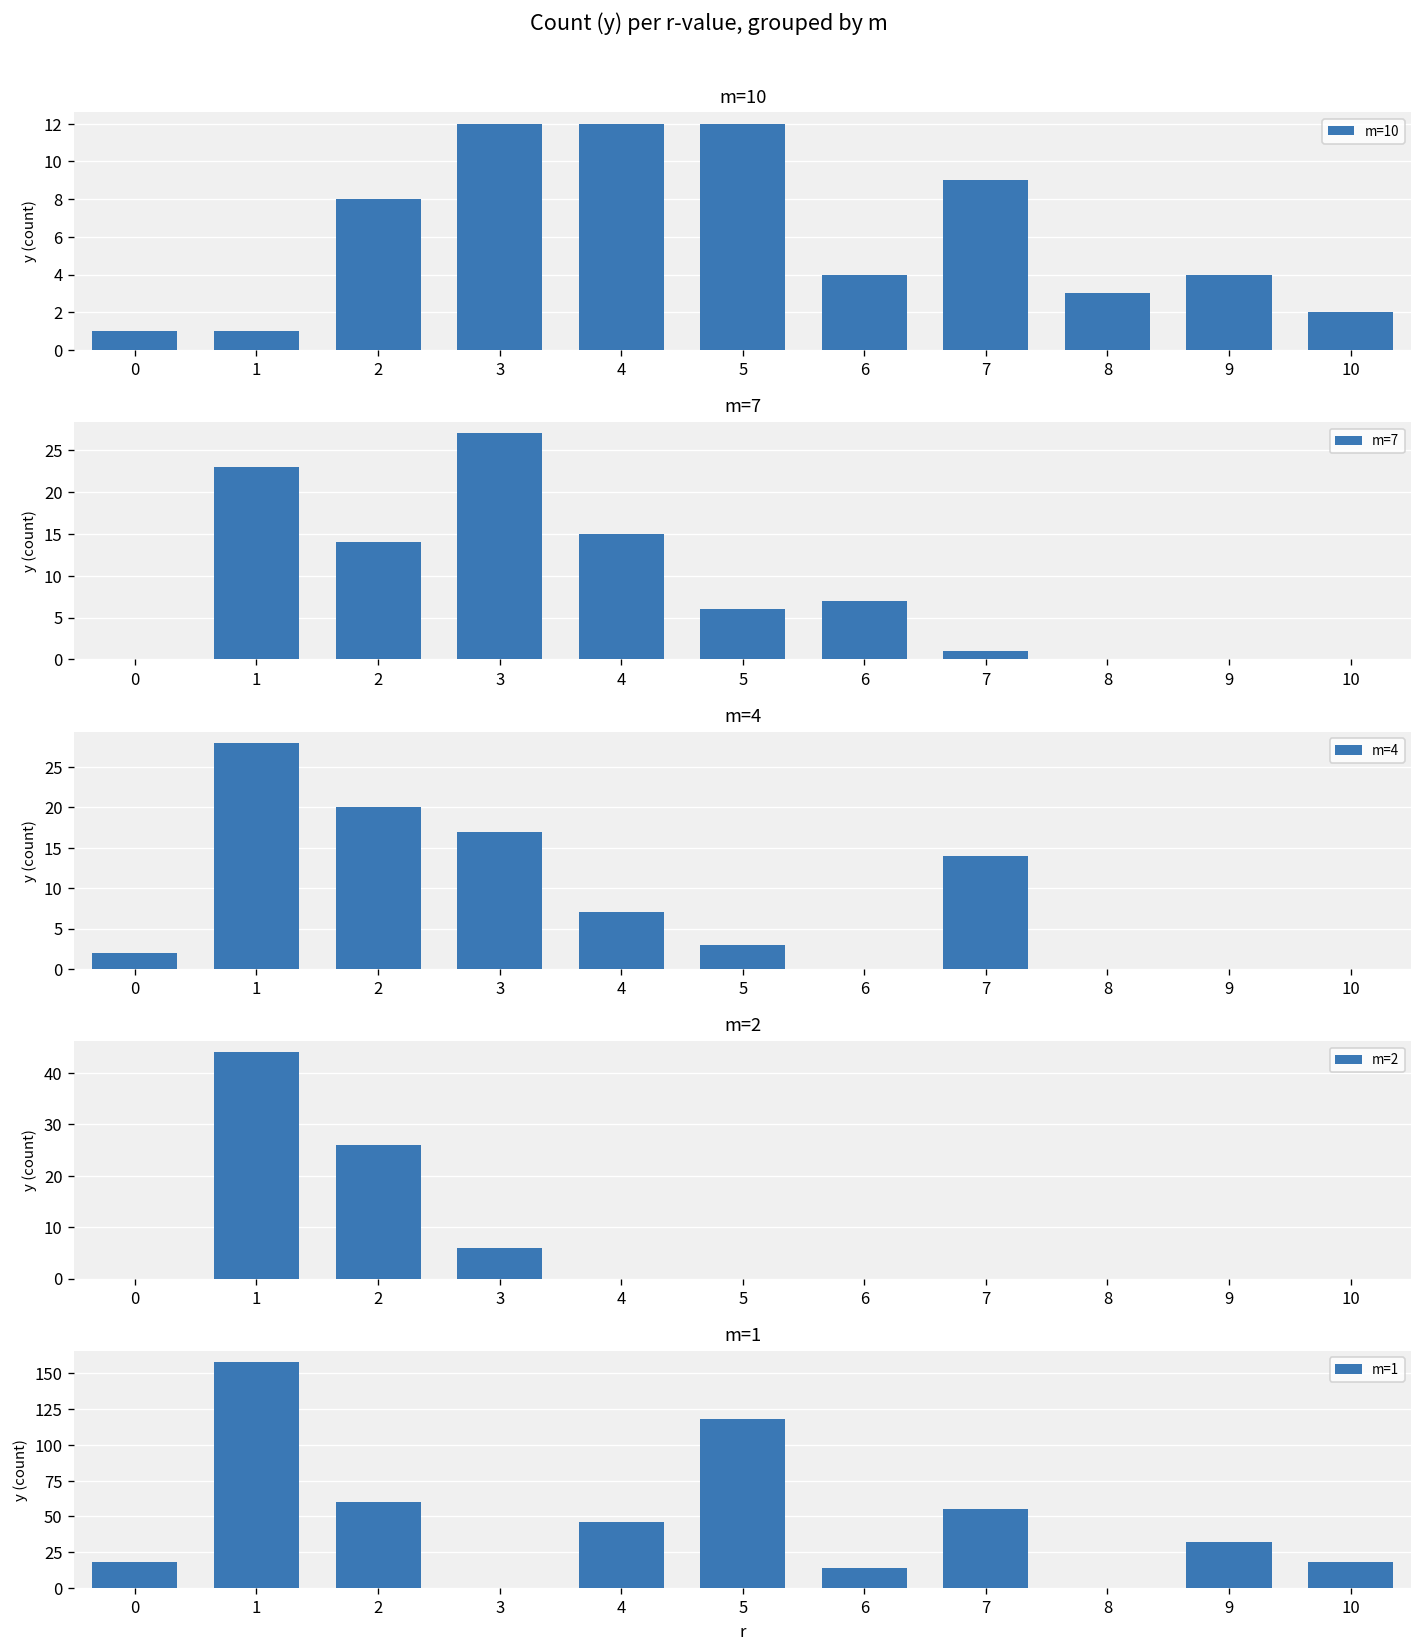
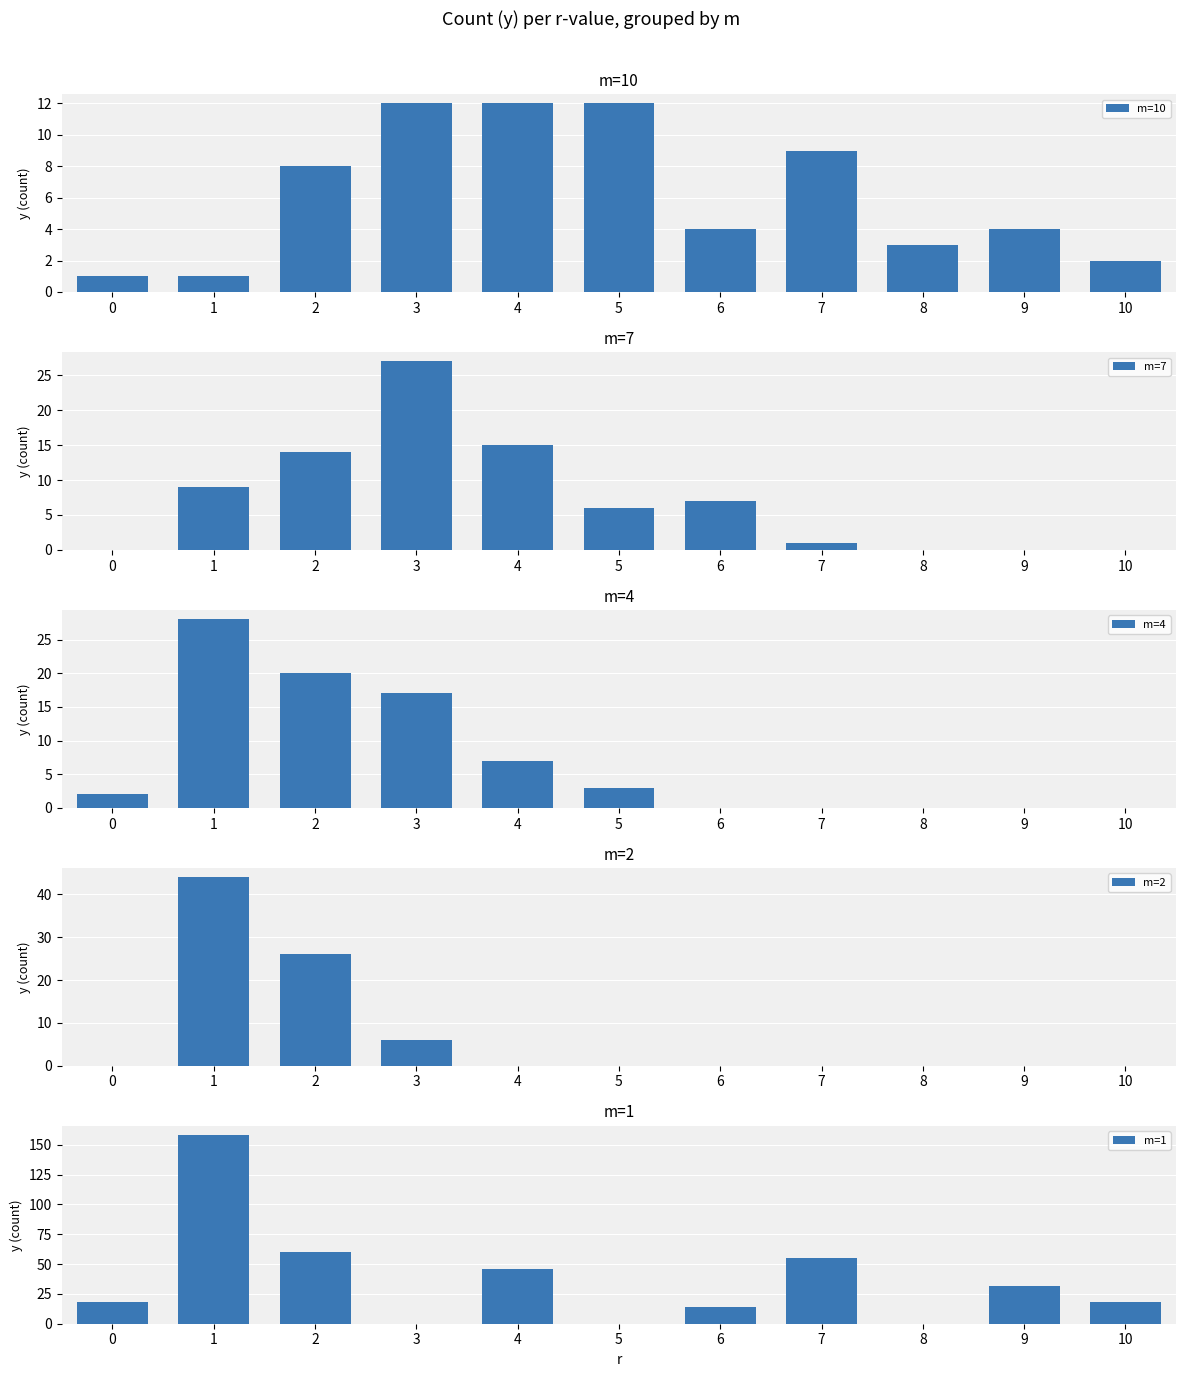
  {
    "m=10": {
      "0": 1.0,
      "1": 1.0,
      "2": 8.0,
      "3": 12.0,
      "4": 12.0,
      "5": 12.0,
      "6": 4.0,
      "7": 9.0,
      "8": 3.0,
      "9": 4.0,
      "10": 2.0
    },
    "m=7": {
      "0": 0,
-     "1": 23,
+     "1": 9,
      "2": 14,
      "3": 27,
      "4": 15,
      "5": 6,
      "6": 7,
      "7": 1,
      "8": 0,
      "9": 0,
      "10": 0
    },
    "m=4": {
      "0": 2,
      "1": 28,
      "2": 20,
      "3": 17,
      "4": 7,
      "5": 3,
      "6": 0,
-     "7": 14,
+     "7": 0,
      "8": 0,
      "9": 0,
      "10": 0
    },
    "m=2": {
      "0": 0,
      "1": 44,
      "2": 26,
      "3": 6,
      "4": 0,
      "5": 0,
      "6": 0,
      "7": 0,
      "8": 0,
      "9": 0,
      "10": 0
    },
    "m=1": {
      "0": 18,
      "1": 158,
      "2": 60,
      "3": 0,
      "4": 46,
-     "5": 118,
+     "5": 0,
      "6": 14,
      "7": 55,
      "8": 0,
      "9": 32,
      "10": 18
    }
  }
